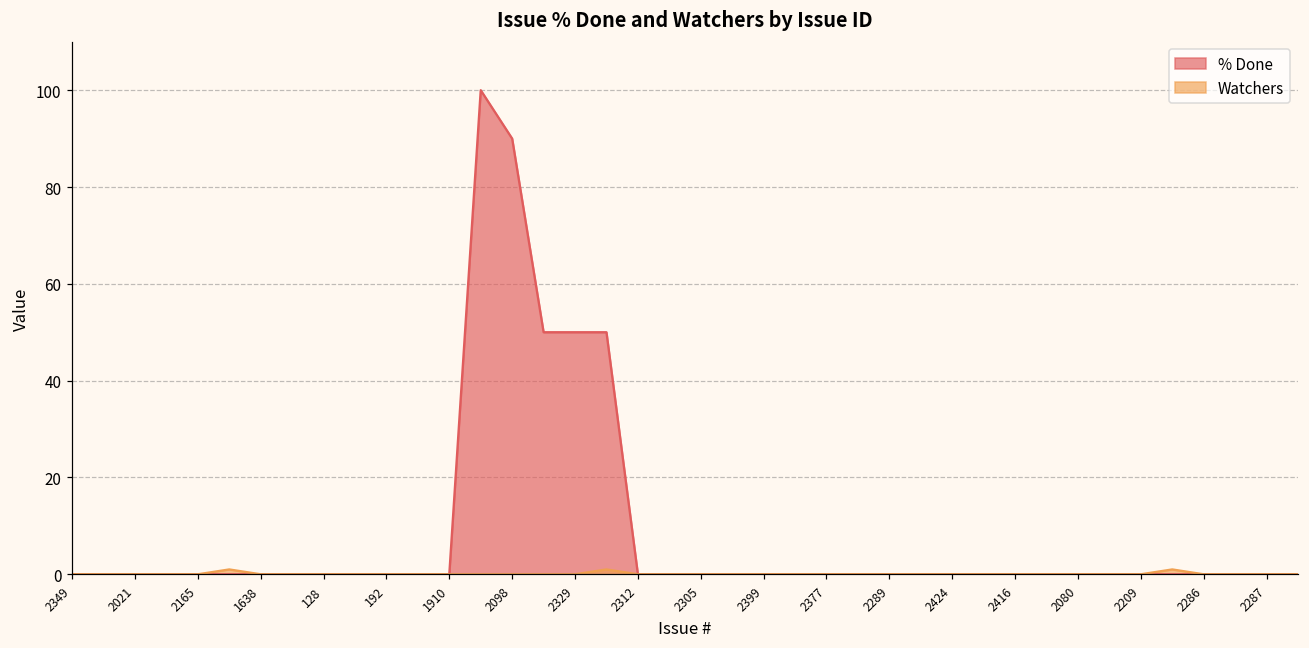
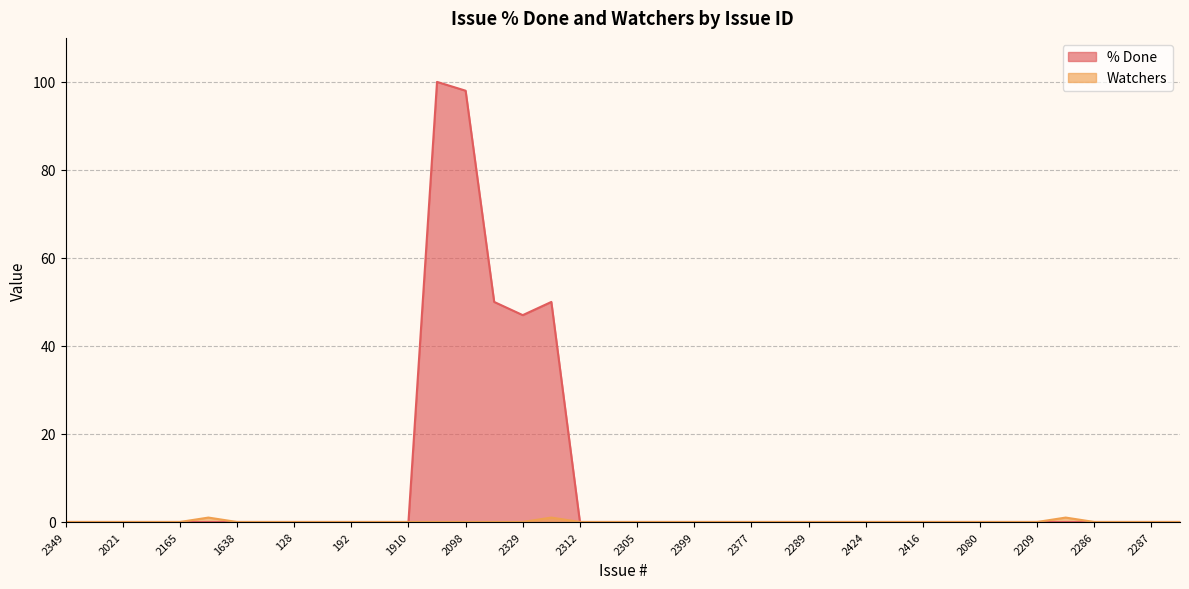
  {
    "% Done": {
-     "2098": 90,
-     "2329": 50
+     "2098": 98,
+     "2329": 47
    },
    "Watchers": {
      "2098": 0,
      "2329": 0
    }
  }
